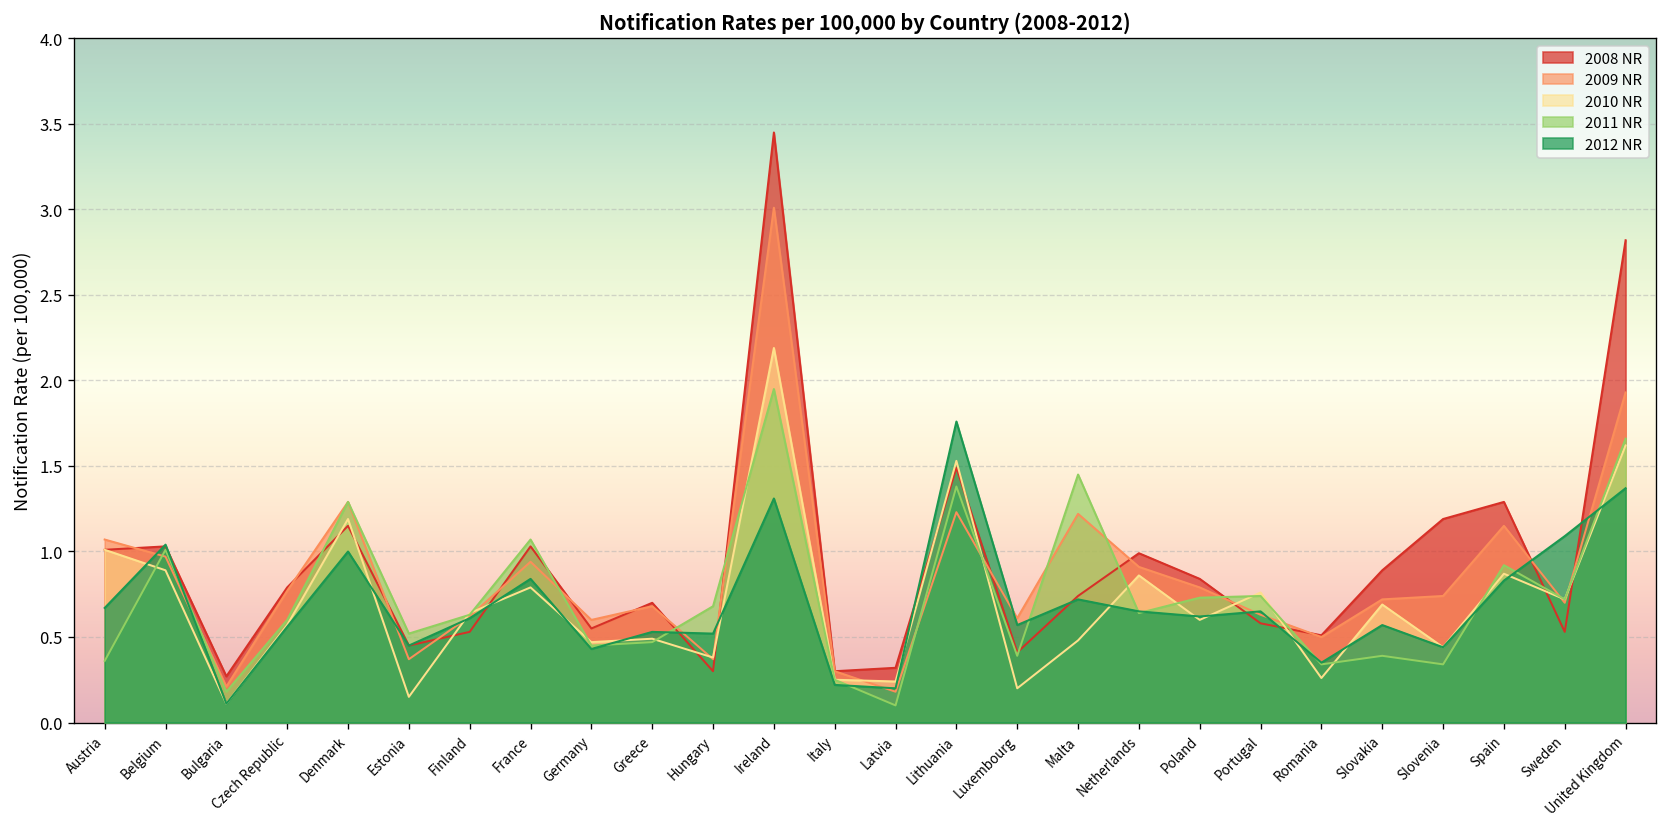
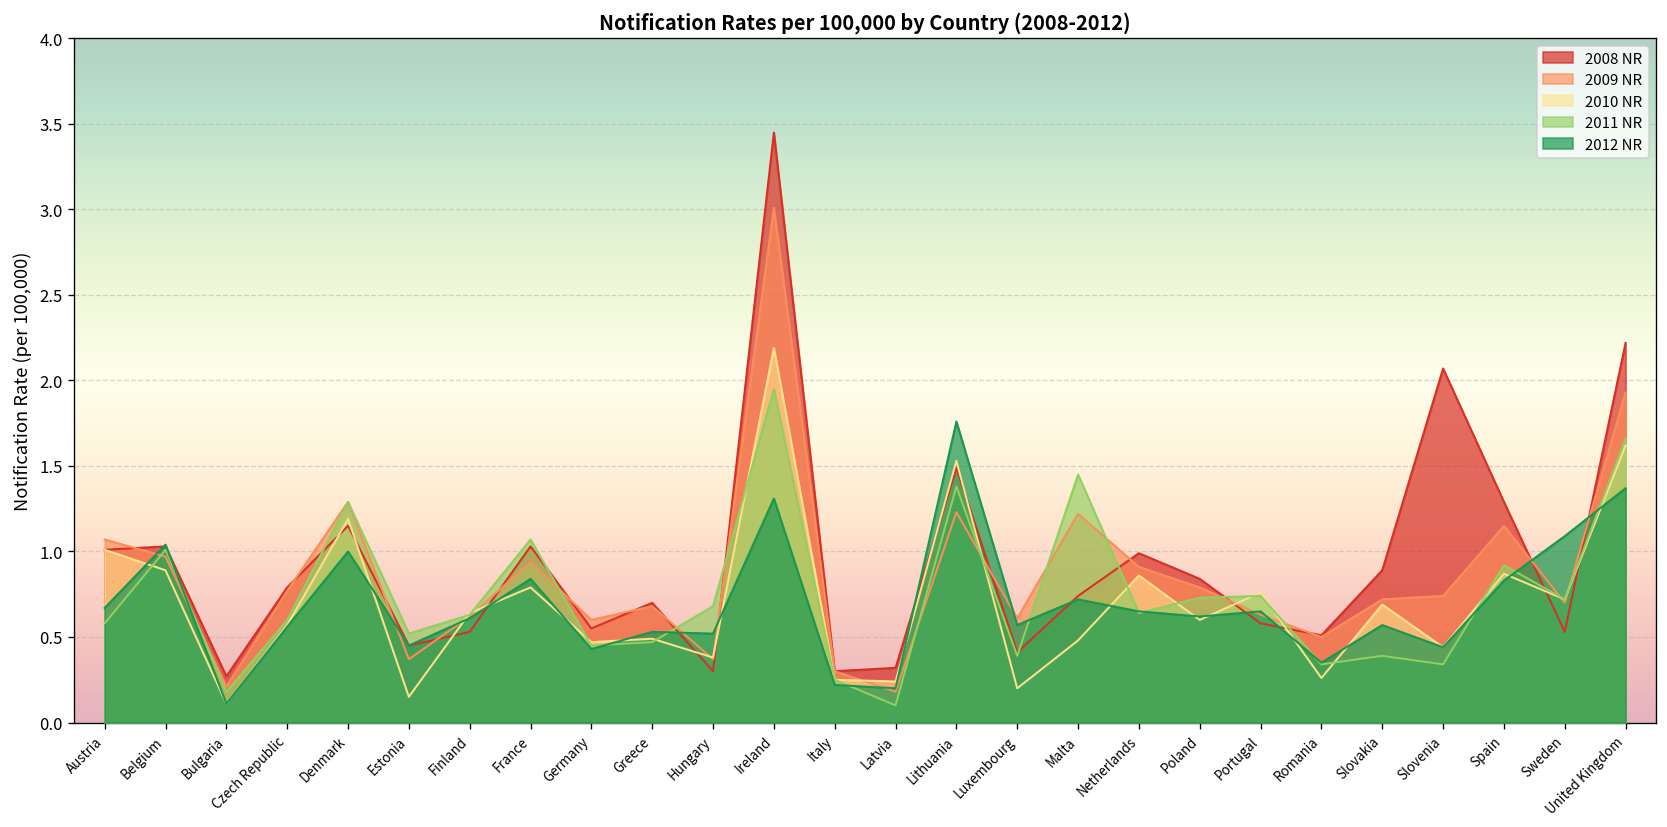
  {
    "2008 NR": {
      "Bulgaria": 0.27,
      "Czech Republic": 0.79,
      "Denmark": 1.15,
      "Finland": 0.53,
      "France": 1.03,
      "Germany": 0.55,
      "Greece": 0.70,
      "Hungary": 0.30,
      "Ireland": 3.45,
      "Latvia": 0.32,
      "Lithuania": 1.49,
      "Luxembourg": 0.41,
      "Malta": 0.74,
      "Netherlands": 0.99,
      "Poland": 0.84,
      "Portugal": 0.58,
      "Slovakia": 0.89,
-     "Slovenia": 1.19,
+     "Slovenia": 2.07,
      "Spain": 1.29,
      "Sweden": 0.53,
-     "United Kingdom": 2.82
+     "United Kingdom": 2.22
    },
    "2009 NR": {
      "Austria": 1.07,
      "Belgium": 0.97,
      "Bulgaria": 0.21,
      "Czech Republic": 0.77,
      "Estonia": 0.37,
      "France": 0.94,
      "Germany": 0.60,
      "Greece": 0.68,
      "Ireland": 3.01,
      "Latvia": 0.18,
      "Lithuania": 1.23,
      "Luxembourg": 0.61,
      "Malta": 1.22,
      "Netherlands": 0.91,
      "Poland": 0.79,
      "Portugal": 0.63,
      "Slovakia": 0.72,
      "Slovenia": 0.74,
      "Spain": 1.15,
      "Sweden": 0.70,
      "United Kingdom": 1.93
    },
    "2010 NR": {
      "Belgium": 0.89,
      "Denmark": 1.19,
      "Estonia": 0.15,
      "France": 0.79,
      "Germany": 0.47,
      "Greece": 0.49,
      "Ireland": 2.19,
      "Latvia": 0.24,
      "Lithuania": 1.53,
      "Luxembourg": 0.20,
      "Malta": 0.48,
      "Netherlands": 0.86,
      "Poland": 0.60,
      "Portugal": 0.76,
      "Romania": 0.26,
      "Slovakia": 0.69,
      "Spain": 0.87,
      "United Kingdom": 1.62
    },
    "2011 NR": {
-     "Austria": 0.36,
+     "Austria": 0.58,
      "Belgium": 1.01,
      "Bulgaria": 0.18,
      "Czech Republic": 0.60,
      "Estonia": 0.52,
      "France": 1.07,
      "Germany": 0.45,
      "Greece": 0.47,
      "Hungary": 0.68,
      "Ireland": 1.95,
      "Latvia": 0.10,
      "Lithuania": 1.38,
      "Luxembourg": 0.39,
      "Malta": 1.45,
      "Poland": 0.73,
      "Portugal": 0.74,
      "Slovakia": 0.39,
      "Slovenia": 0.34,
      "Spain": 0.92,
      "United Kingdom": 1.66
    },
    "2012 NR": {
      "Austria": 0.67,
      "Denmark": 1.00,
      "France": 0.84,
      "Germany": 0.43,
      "Greece": 0.53,
      "Hungary": 0.52,
      "Ireland": 1.31,
      "Italy": 0.22,
      "Latvia": 0.20,
      "Lithuania": 1.76,
      "Luxembourg": 0.57,
      "Malta": 0.72,
      "Poland": 0.62,
      "Portugal": 0.65,
      "Slovakia": 0.57,
      "Spain": 0.83,
      "Sweden": 1.09,
      "United Kingdom": 1.37
    }
  }
